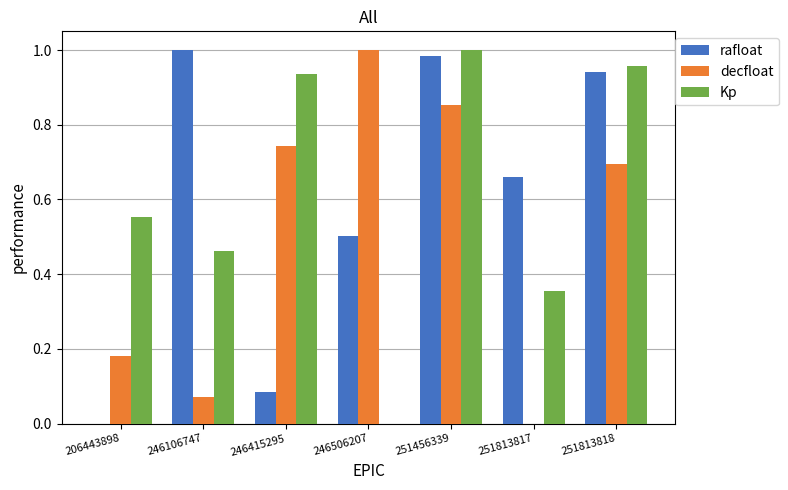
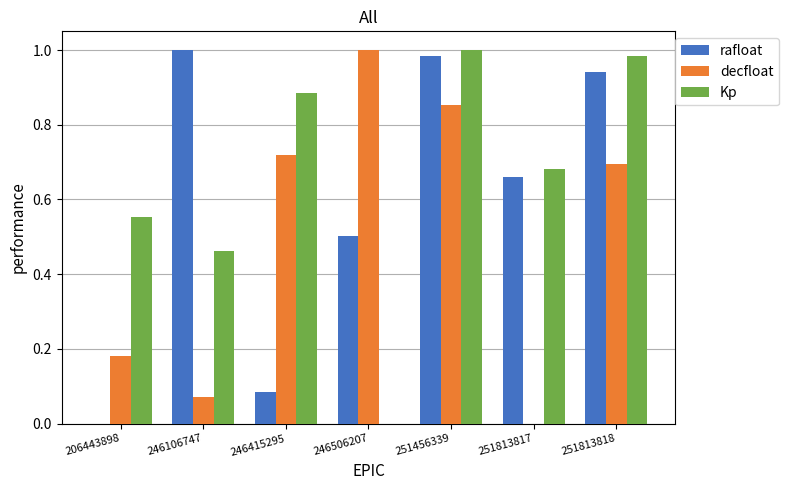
  {
    "rafloat": {
      "206443898": 0.00,
      "246106747": 1.00,
      "246415295": 0.08,
      "246506207": 0.50,
      "251456339": 0.99,
      "251813817": 0.66,
      "251813818": 0.94
    },
    "decfloat": {
      "206443898": 0.18,
      "246106747": 0.07,
-     "246415295": 0.74,
+     "246415295": 0.72,
      "246506207": 1.00,
      "251456339": 0.85,
      "251813817": 0.00,
      "251813818": 0.69
    },
    "Kp": {
      "206443898": 0.55,
      "246106747": 0.46,
-     "246415295": 0.94,
+     "246415295": 0.89,
      "246506207": 0.00,
      "251456339": 1.00,
-     "251813817": 0.35,
-     "251813818": 0.96
+     "251813817": 0.68,
+     "251813818": 0.98
    }
  }
